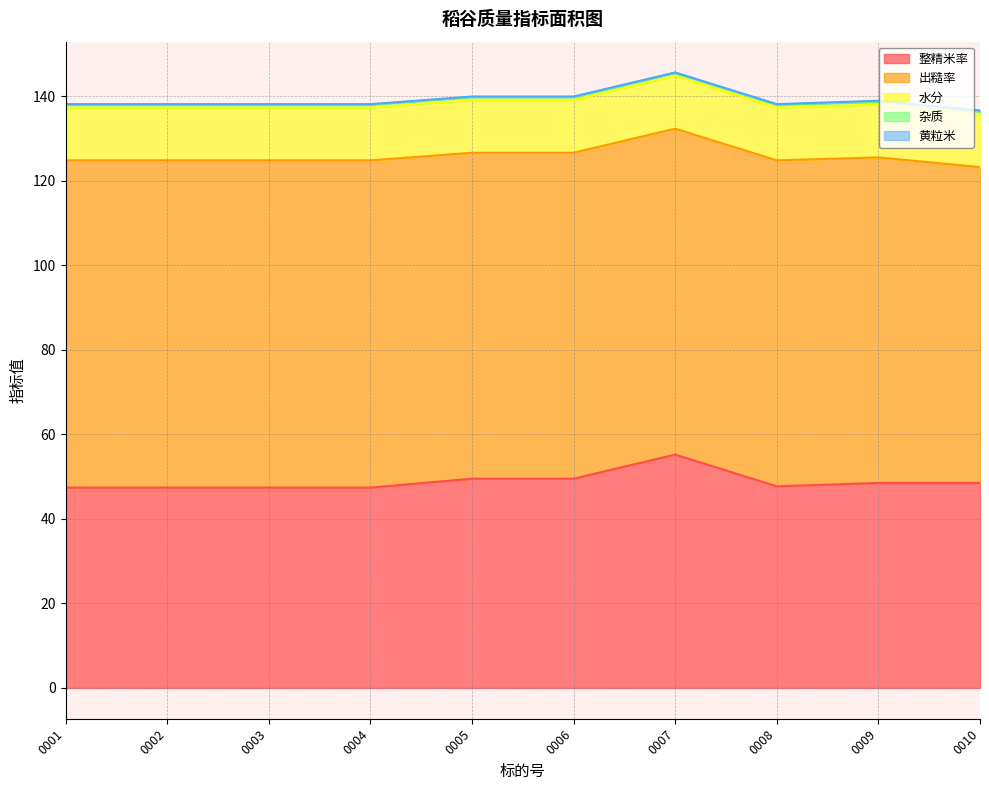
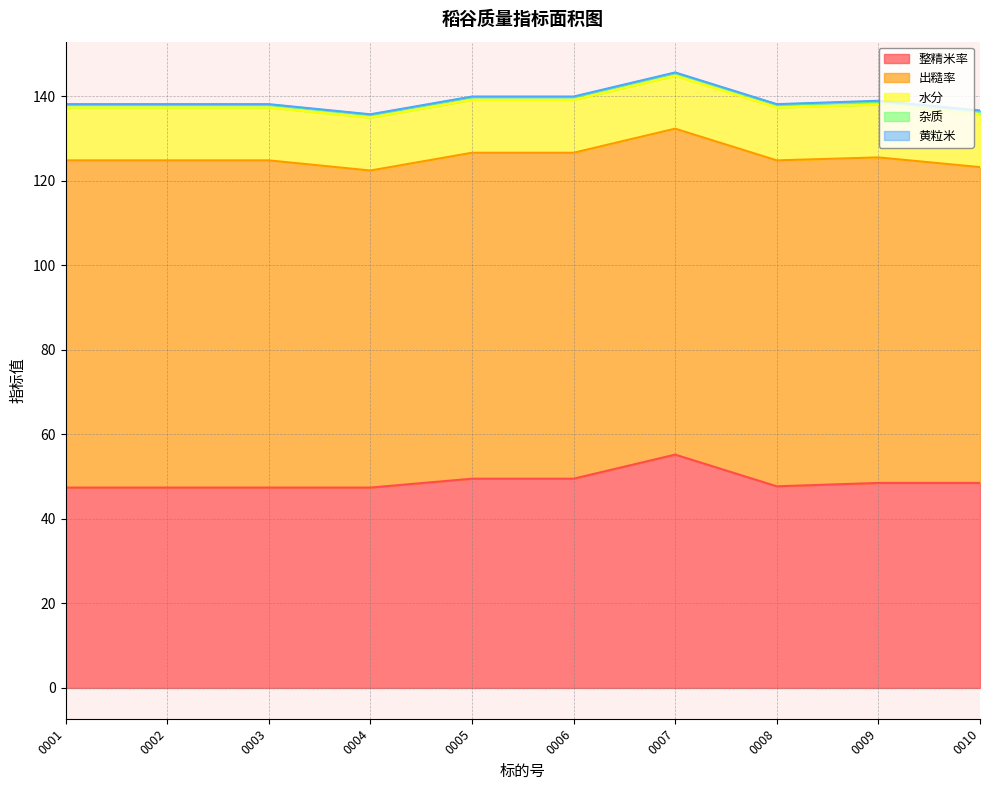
  {
    "整精米率": {
      "0001": 47,
      "0002": 47,
      "0003": 47,
      "0004": 47,
      "0005": 50,
      "0006": 50,
      "0007": 55,
      "0008": 48,
      "0009": 49,
      "0010": 49
    },
    "出糙率": {
      "0001": 77,
      "0002": 77,
      "0003": 77,
-     "0004": 77,
+     "0004": 75,
      "0005": 77,
      "0006": 77,
      "0007": 77,
      "0008": 77,
      "0009": 77,
      "0010": 75
    },
    "水分": {
      "0001": 13,
      "0002": 13,
      "0003": 13,
      "0004": 13,
      "0005": 13,
      "0006": 13,
      "0007": 13,
      "0008": 13,
      "0009": 13,
      "0010": 12
    }
  }
